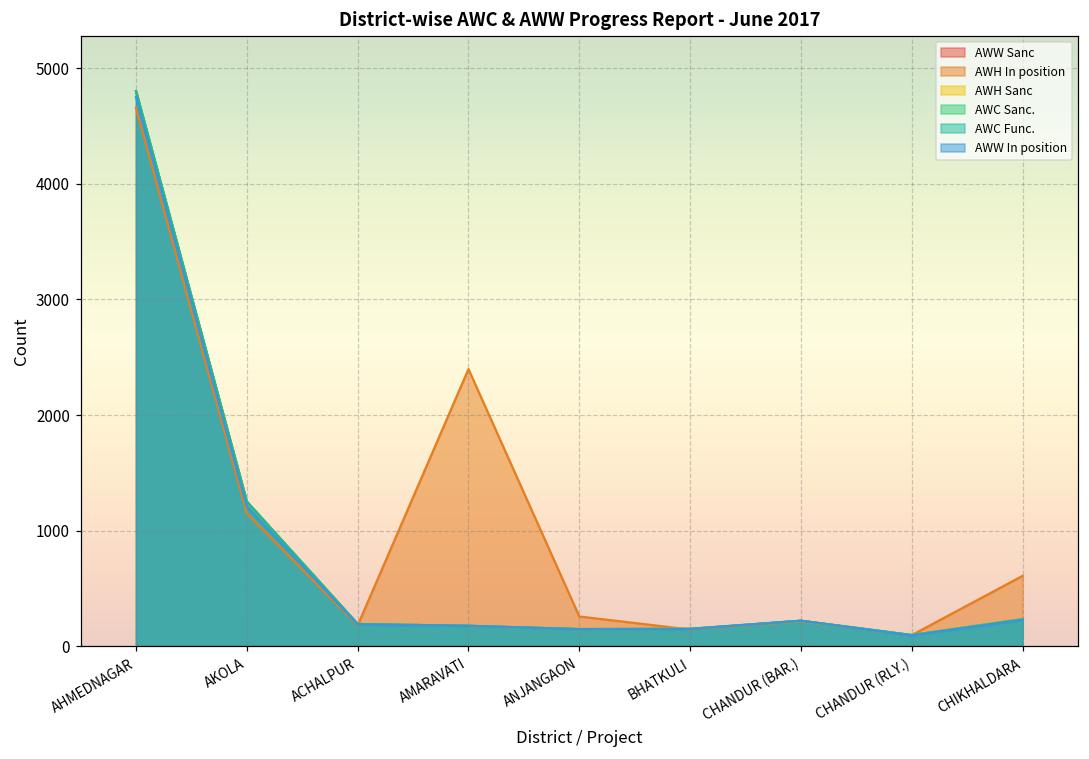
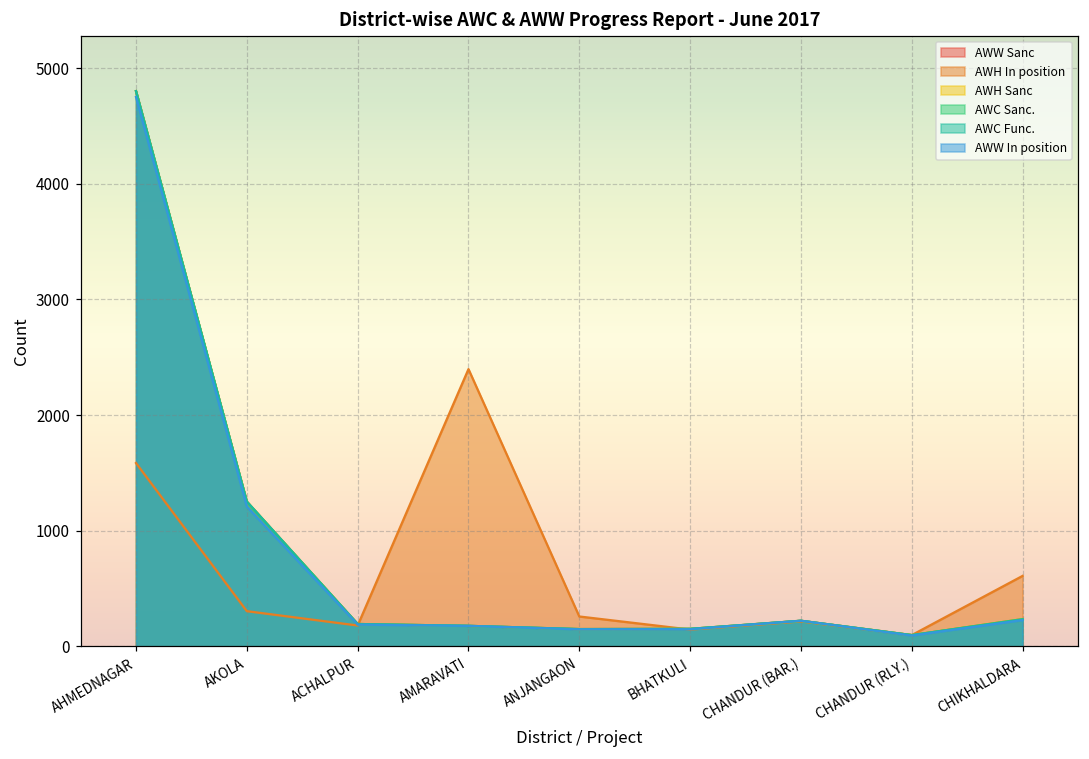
  {
    "AWH In position": {
-     "AHMEDNAGAR": 4660,
-     "AKOLA": 1150,
+     "AHMEDNAGAR": 1590,
+     "AKOLA": 300,
      "AMARAVATI": 2400,
      "ANJANGAON": 260,
      "CHIKHALDARA": 610
    }
  }
